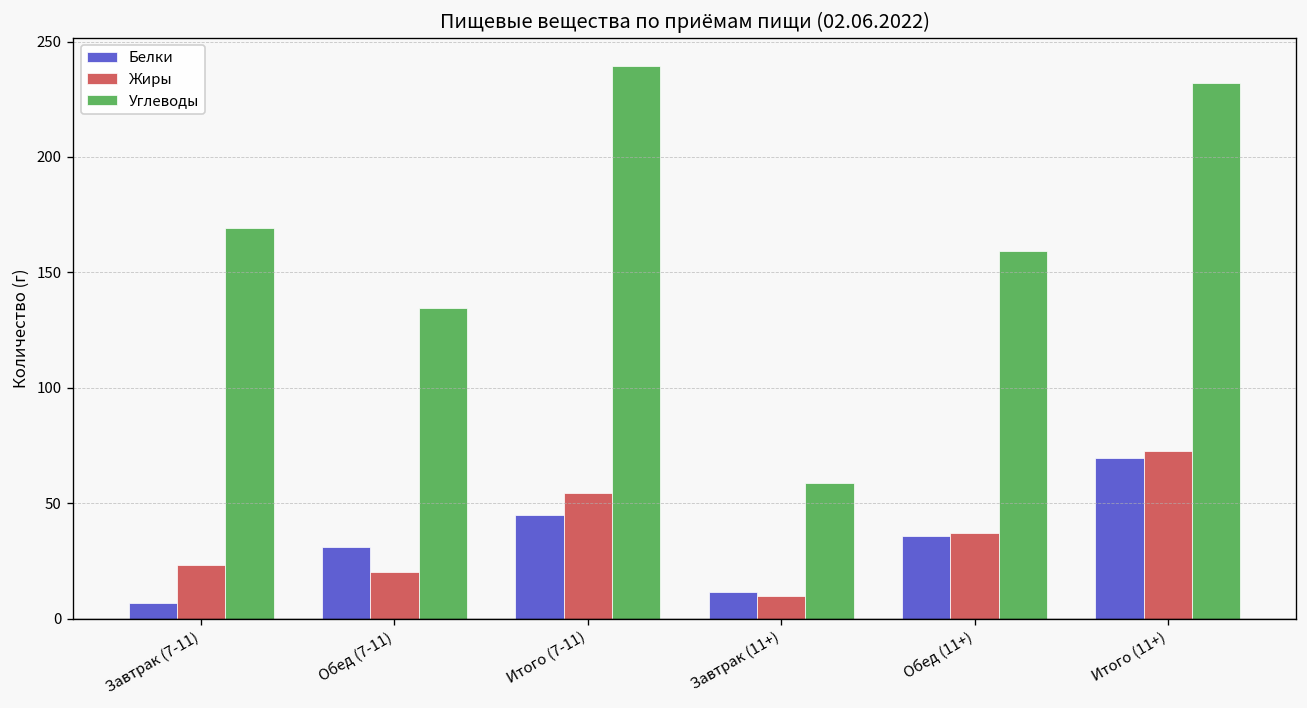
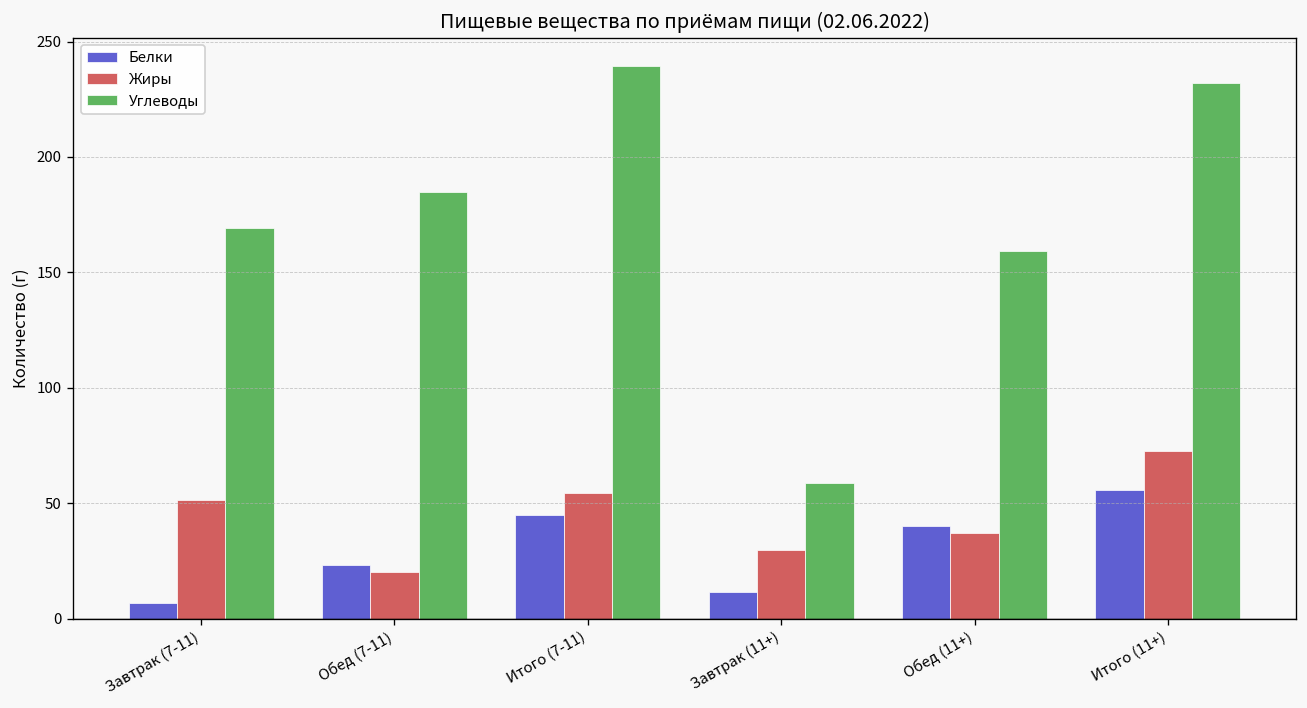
  {
    "Белки": {
      "Завтрак (7-11)": 7,
-     "Обед (7-11)": 31,
+     "Обед (7-11)": 23,
      "Итого (7-11)": 45,
      "Завтрак (11+)": 12,
-     "Обед (11+)": 36,
-     "Итого (11+)": 70
+     "Обед (11+)": 40,
+     "Итого (11+)": 56
    },
    "Жиры": {
-     "Завтрак (7-11)": 23,
+     "Завтрак (7-11)": 51,
      "Обед (7-11)": 20,
      "Итого (7-11)": 55,
-     "Завтрак (11+)": 10,
+     "Завтрак (11+)": 30,
      "Обед (11+)": 37,
      "Итого (11+)": 73
    },
    "Углеводы": {
      "Завтрак (7-11)": 169,
-     "Обед (7-11)": 134,
+     "Обед (7-11)": 185,
      "Итого (7-11)": 240,
      "Завтрак (11+)": 59,
      "Обед (11+)": 159,
      "Итого (11+)": 232
    }
  }
